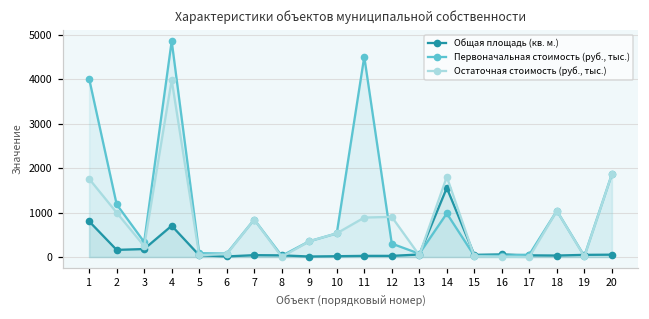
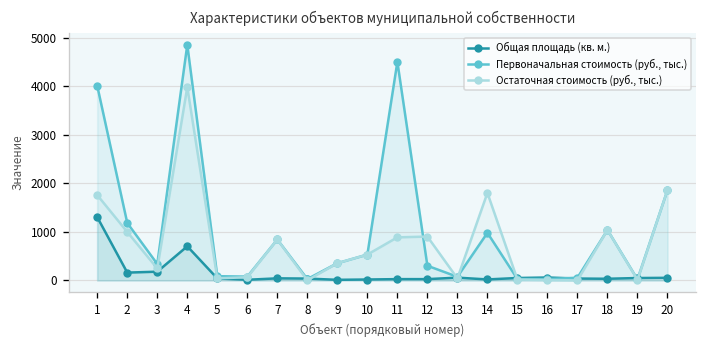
  {
    "Общая площадь (кв. м.)": {
-     "1": 800,
+     "1": 1300,
      "2": 200,
      "3": 200,
      "4": 700,
      "7": 0,
      "9": 0,
      "10": 0,
      "11": 0,
      "12": 0,
-     "14": 1600,
+     "14": 0,
      "18": 0,
      "20": 100
    },
    "Первоначальная стоимость (руб., тыс.)": {
      "1": 4000,
      "2": 1200,
      "3": 300,
      "4": 4900,
      "11": 4500,
      "12": 300,
      "14": 1000
    },
    "Остаточная стоимость (руб., тыс.)": {
      "1": 1800,
      "2": 1000,
      "3": 200,
      "4": 4000,
      "11": 900,
      "12": 900,
      "14": 1800
    }
  }
